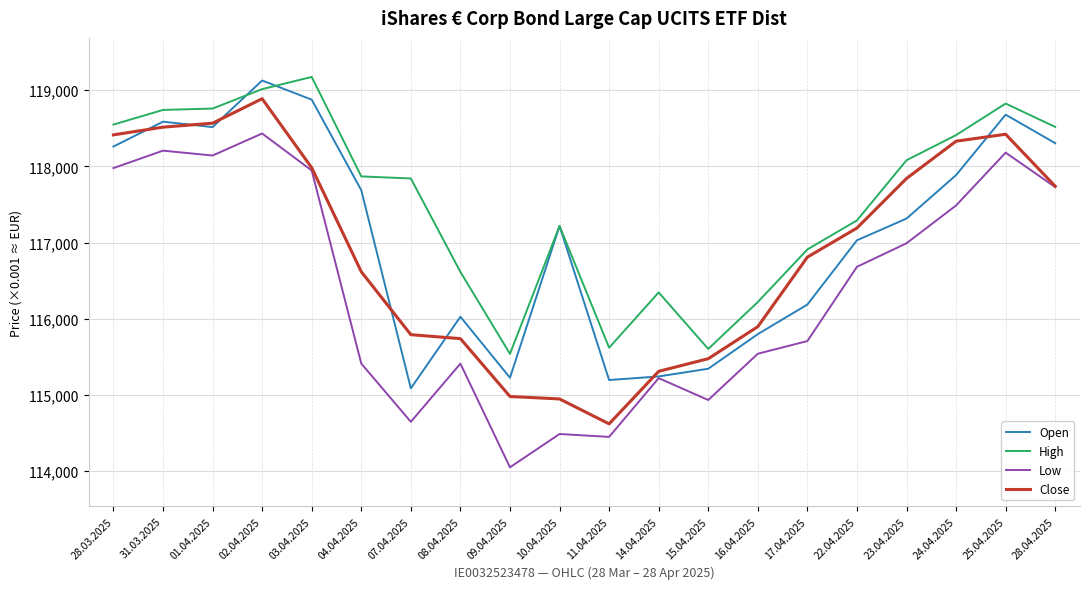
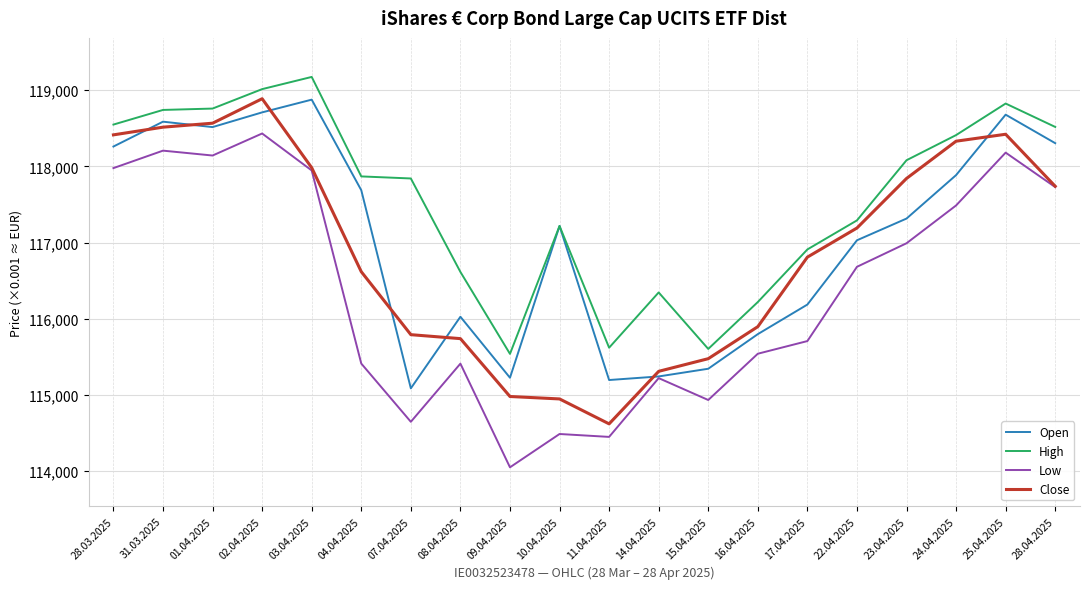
  {
    "Open": {
      "28.03.2025": "118,300",
      "31.03.2025": "118,600",
      "01.04.2025": "118,500",
-     "02.04.2025": "119,100",
+     "02.04.2025": "118,700",
      "03.04.2025": "118,900",
      "04.04.2025": "117,700",
      "07.04.2025": "115,100",
      "08.04.2025": "116,000",
      "09.04.2025": "115,200",
      "11.04.2025": "115,200",
      "15.04.2025": "115,300",
      "16.04.2025": "115,800",
      "17.04.2025": "116,200",
      "22.04.2025": "117,000",
      "23.04.2025": "117,300",
      "24.04.2025": "117,900",
      "25.04.2025": "118,700",
      "28.04.2025": "118,300"
    },
    "High": {
      "28.03.2025": "118,500",
      "31.03.2025": "118,700",
      "01.04.2025": "118,800",
      "02.04.2025": "119,000",
      "03.04.2025": "119,200",
      "04.04.2025": "117,900",
      "07.04.2025": "117,800",
      "08.04.2025": "116,600",
      "09.04.2025": "115,500",
      "11.04.2025": "115,600",
      "14.04.2025": "116,300",
      "15.04.2025": "115,600",
      "16.04.2025": "116,200",
      "17.04.2025": "116,900",
      "22.04.2025": "117,300",
      "23.04.2025": "118,100",
      "24.04.2025": "118,400",
      "25.04.2025": "118,800",
      "28.04.2025": "118,500"
    },
    "Low": {
      "28.03.2025": "118,000",
      "31.03.2025": "118,200",
      "01.04.2025": "118,100",
      "02.04.2025": "118,400",
      "03.04.2025": "117,900",
      "04.04.2025": "115,400",
      "07.04.2025": "114,600",
      "08.04.2025": "115,400",
      "09.04.2025": "114,100",
      "10.04.2025": "114,500",
      "11.04.2025": "114,500",
      "15.04.2025": "114,900",
      "16.04.2025": "115,500",
      "17.04.2025": "115,700",
      "22.04.2025": "116,700",
      "23.04.2025": "117,000",
      "24.04.2025": "117,500",
      "25.04.2025": "118,200"
    },
    "Close": {
      "28.03.2025": "118,400",
      "31.03.2025": "118,500",
      "01.04.2025": "118,600",
      "02.04.2025": "118,900",
      "03.04.2025": "118,000",
      "04.04.2025": "116,600",
      "07.04.2025": "115,800",
      "08.04.2025": "115,700",
      "09.04.2025": "115,000",
      "10.04.2025": "114,900",
      "11.04.2025": "114,600",
      "14.04.2025": "115,300",
      "15.04.2025": "115,500",
      "16.04.2025": "115,900",
      "17.04.2025": "116,800",
      "22.04.2025": "117,200",
      "23.04.2025": "117,800",
      "24.04.2025": "118,300",
      "25.04.2025": "118,400"
    }
  }
